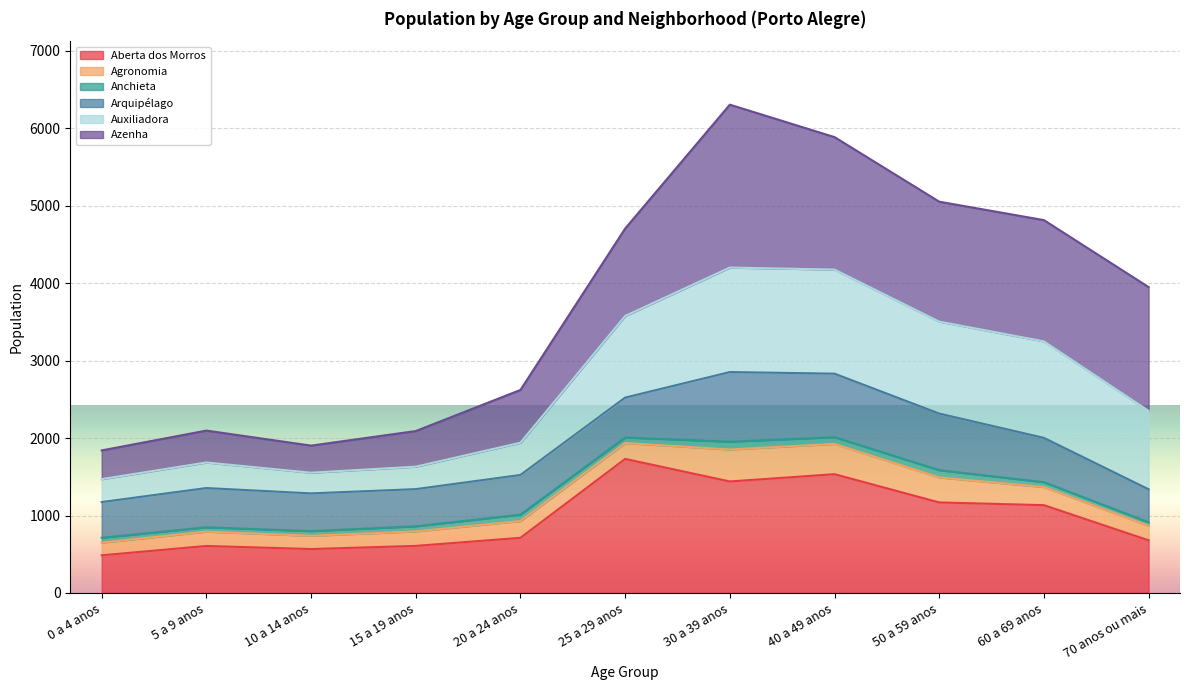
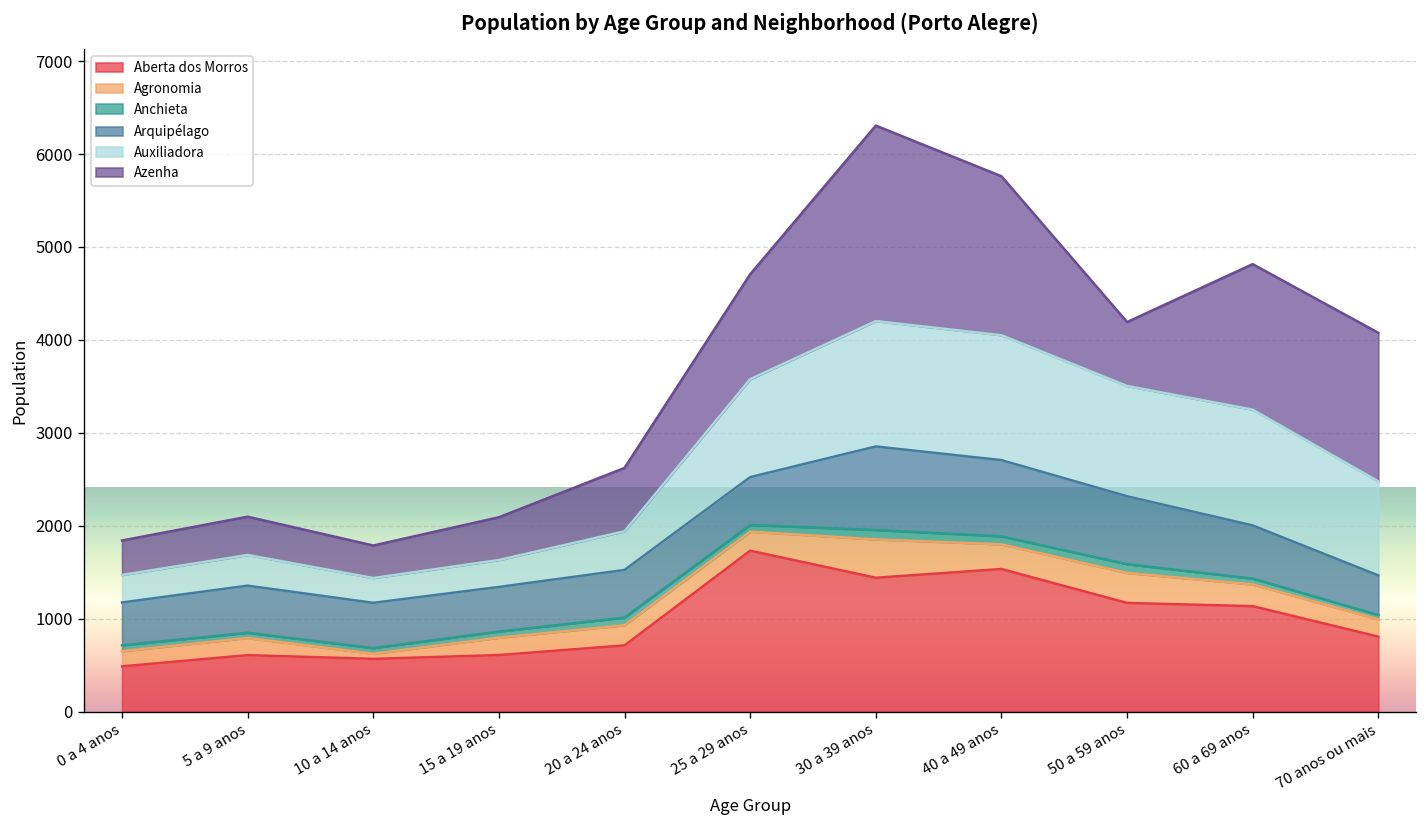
  {
    "Aberta dos Morros": {
      "0 a 4 anos": 500,
      "5 a 9 anos": 600,
      "10 a 14 anos": 600,
      "15 a 19 anos": 600,
      "20 a 24 anos": 700,
      "25 a 29 anos": 1700,
      "30 a 39 anos": 1400,
      "40 a 49 anos": 1500,
      "50 a 59 anos": 1200,
      "60 a 69 anos": 1100,
-     "70 anos ou mais": 700
+     "70 anos ou mais": 800
    },
    "Agronomia": {
      "0 a 4 anos": 200,
      "5 a 9 anos": 200,
-     "10 a 14 anos": 200,
+     "10 a 14 anos": 100,
      "15 a 19 anos": 200,
      "20 a 24 anos": 200,
      "25 a 29 anos": 200,
      "30 a 39 anos": 400,
-     "40 a 49 anos": 400,
+     "40 a 49 anos": 300,
      "50 a 59 anos": 300,
      "60 a 69 anos": 200,
      "70 anos ou mais": 200
    },
    "Auxiliadora": {
      "0 a 4 anos": 300,
      "5 a 9 anos": 300,
      "10 a 14 anos": 300,
      "15 a 19 anos": 300,
      "20 a 24 anos": 400,
      "25 a 29 anos": 1100,
      "30 a 39 anos": 1300,
      "40 a 49 anos": 1300,
      "50 a 59 anos": 1200,
      "60 a 69 anos": 1200,
      "70 anos ou mais": 1000
    },
    "Azenha": {
      "0 a 4 anos": 400,
      "5 a 9 anos": 400,
      "10 a 14 anos": 400,
      "15 a 19 anos": 500,
      "20 a 24 anos": 700,
      "25 a 29 anos": 1100,
      "30 a 39 anos": 2100,
      "40 a 49 anos": 1700,
-     "50 a 59 anos": 1500,
+     "50 a 59 anos": 700,
      "60 a 69 anos": 1600,
      "70 anos ou mais": 1600
    }
  }
